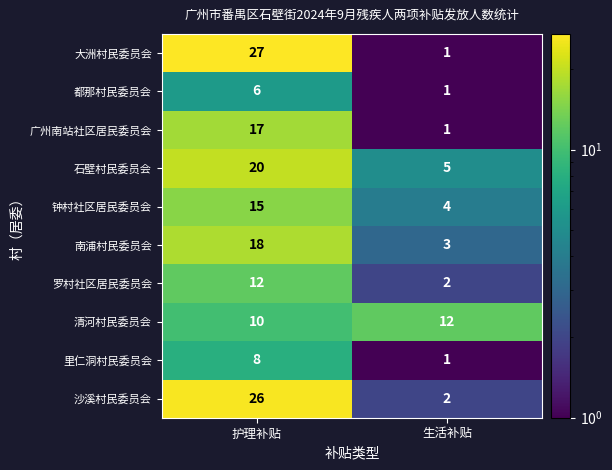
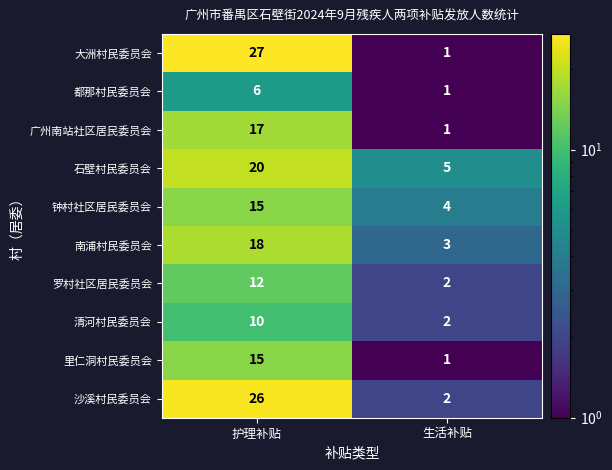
  {
    "大洲村民委员会": {
      "护理补贴": 27,
      "生活补贴": 1
    },
    "都那村民委员会": {
      "护理补贴": 6,
      "生活补贴": 1
    },
    "广州南站社区居民委员会": {
      "护理补贴": 17,
      "生活补贴": 1
    },
    "石壁村民委员会": {
      "护理补贴": 20,
      "生活补贴": 5
    },
    "钟村社区居民委员会": {
      "护理补贴": 15,
      "生活补贴": 4
    },
    "南浦村民委员会": {
      "护理补贴": 18,
      "生活补贴": 3
    },
    "罗村社区居民委员会": {
      "护理补贴": 12,
      "生活补贴": 2
    },
    "清河村民委员会": {
      "护理补贴": 10,
-     "生活补贴": 12
+     "生活补贴": 2
    },
    "里仁洞村民委员会": {
-     "护理补贴": 8,
+     "护理补贴": 15,
      "生活补贴": 1
    },
    "沙溪村民委员会": {
      "护理补贴": 26,
      "生活补贴": 2
    }
  }
